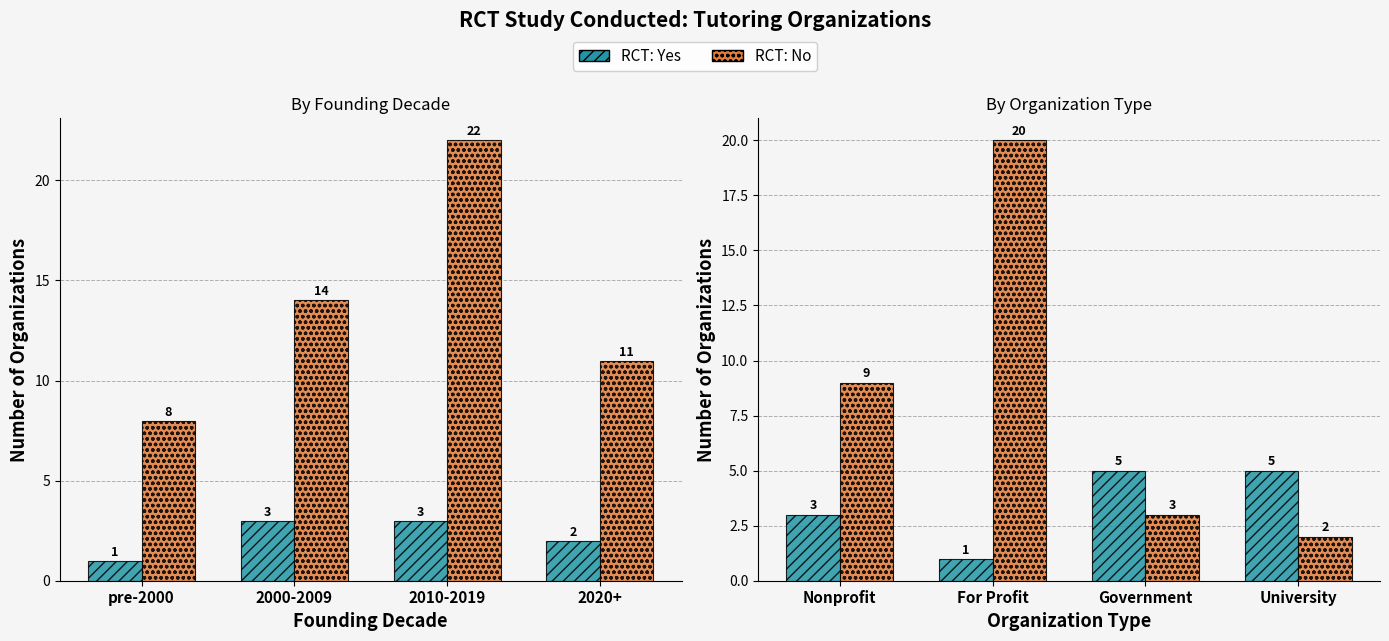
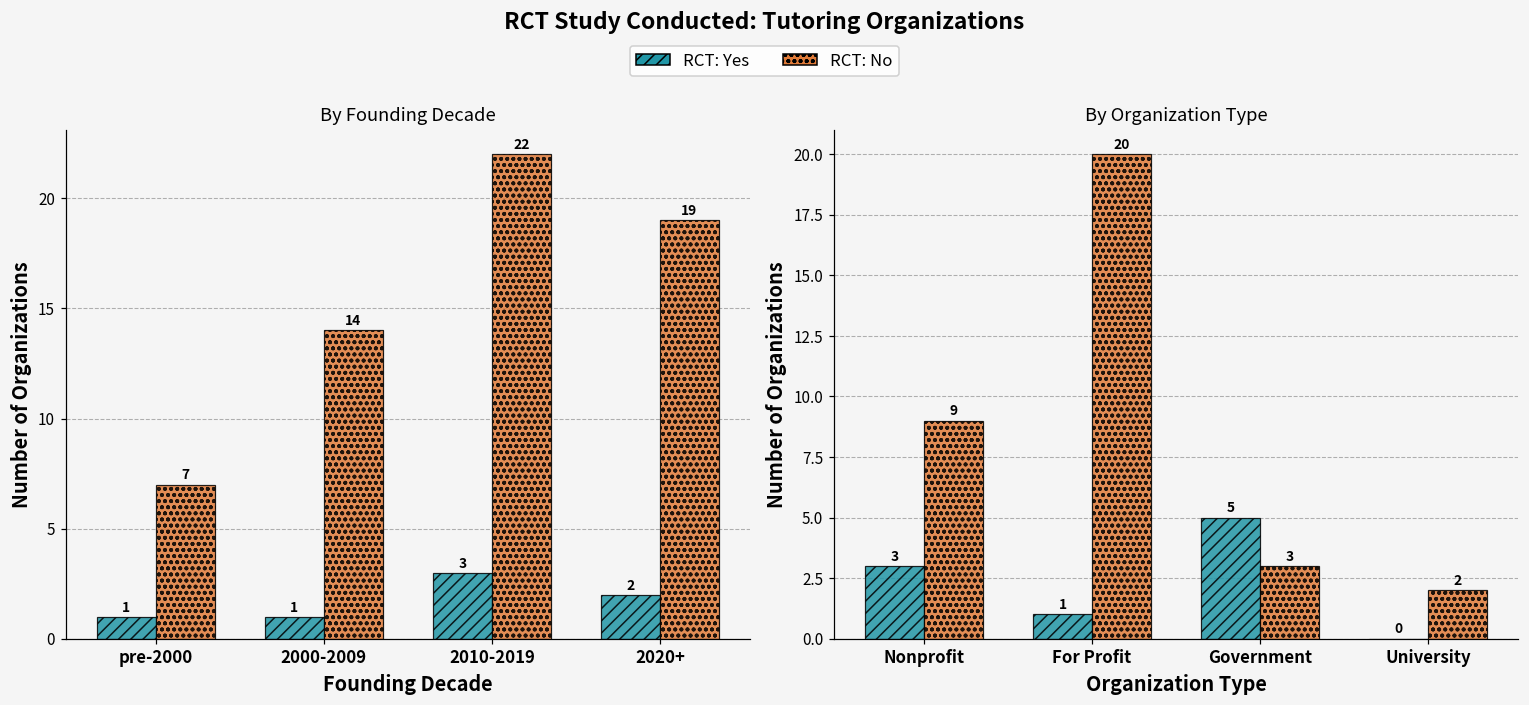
  {
    "By Founding Decade": {
      "RCT: Yes": {
        "pre-2000": 1,
-       "2000-2009": 3,
+       "2000-2009": 1,
        "2010-2019": 3,
        "2020+": 2
      },
      "RCT: No": {
-       "pre-2000": 8,
+       "pre-2000": 7,
        "2000-2009": 14,
        "2010-2019": 22,
-       "2020+": 11
+       "2020+": 19
      }
    },
    "By Organization Type": {
      "RCT: Yes": {
        "Nonprofit": 3,
        "For Profit": 1,
        "Government": 5,
-       "University": 5
+       "University": 0
      },
      "RCT: No": {
        "Nonprofit": 9,
        "For Profit": 20,
        "Government": 3,
        "University": 2
      }
    }
  }
